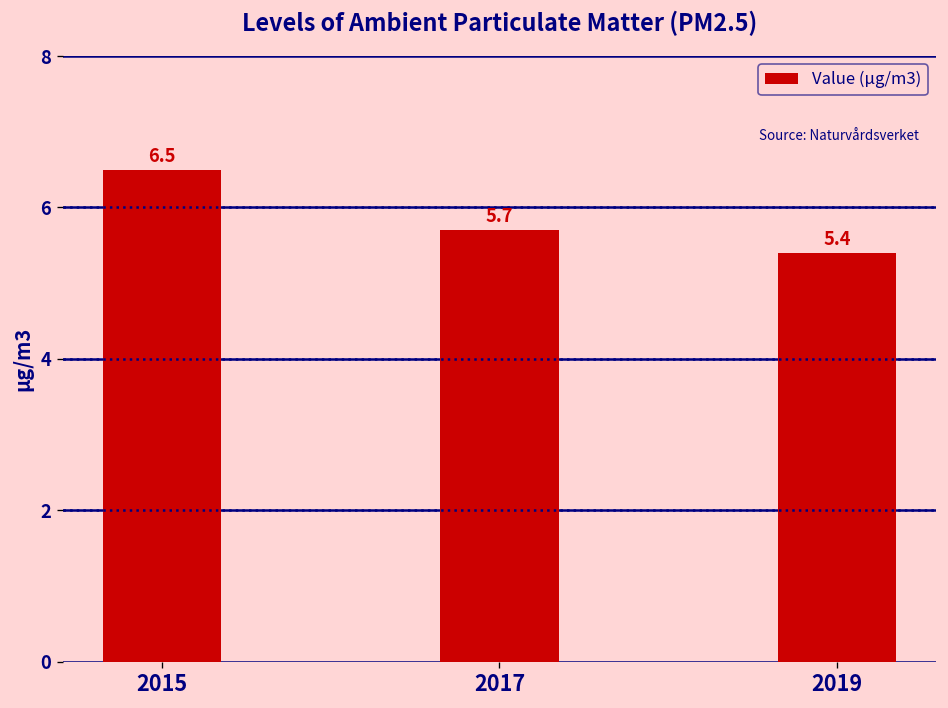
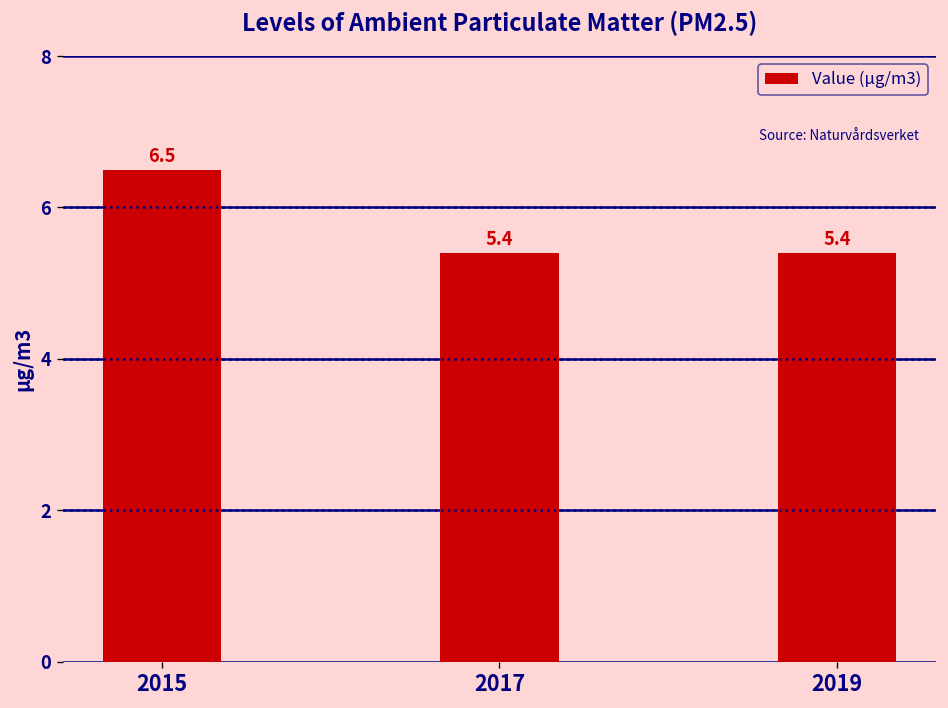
  {
    "2015": 6.5,
-   "2017": 5.7,
+   "2017": 5.4,
    "2019": 5.4
  }
